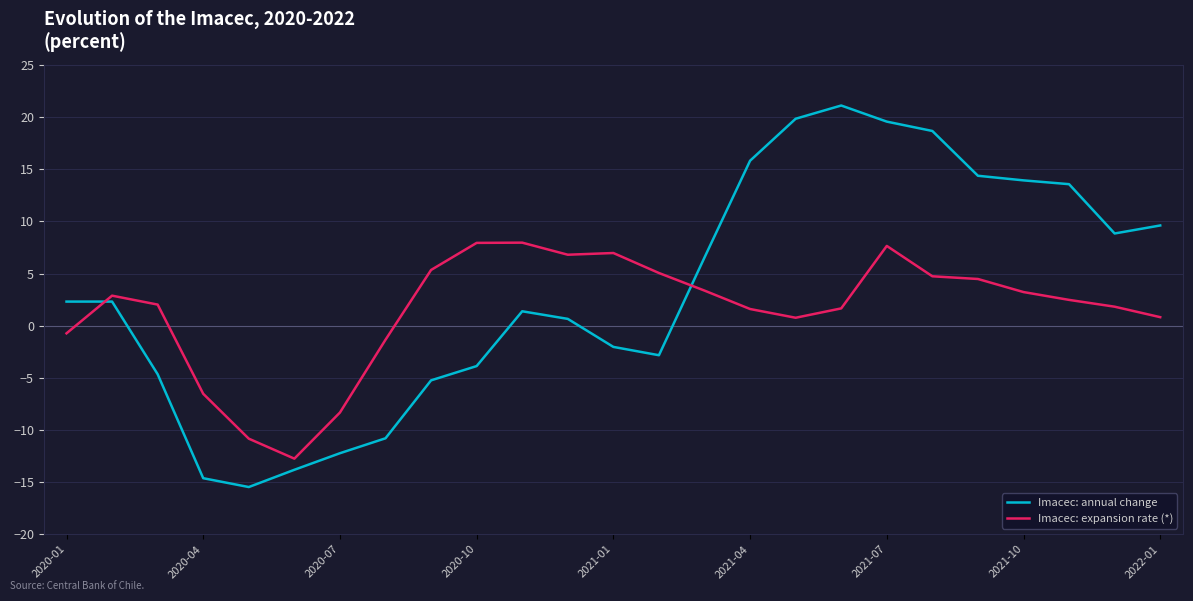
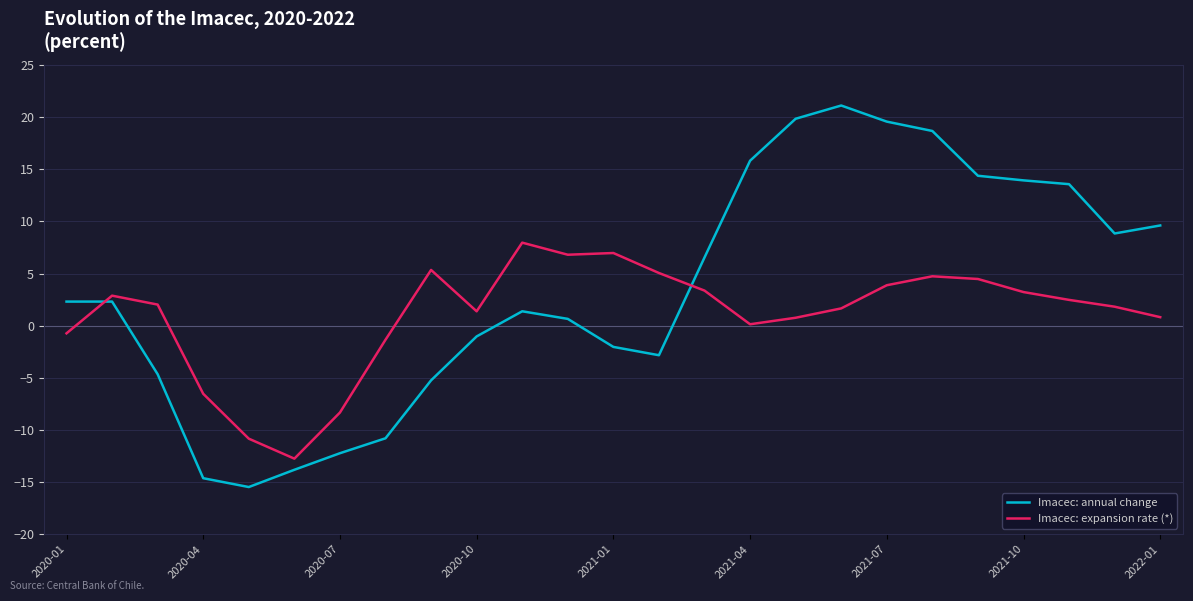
  {
    "Imacec: annual change": {
      "2020-01": 2.3,
      "2020-04": -14.6,
      "2020-07": -12.2,
-     "2020-10": -3.9,
+     "2020-10": -1.0,
      "2021-01": -2.0,
      "2021-04": 15.8,
      "2021-07": 19.6,
      "2021-10": 13.9,
      "2022-01": 9.6
    },
    "Imacec: expansion rate (*)": {
      "2020-01": -0.7,
      "2020-04": -6.5,
      "2020-07": -8.3,
-     "2020-10": 7.9,
+     "2020-10": 1.4,
      "2021-01": 7.0,
-     "2021-04": 1.6,
-     "2021-07": 7.6,
+     "2021-04": 0.1,
+     "2021-07": 3.9,
      "2021-10": 3.2,
      "2022-01": 0.8
    }
  }
